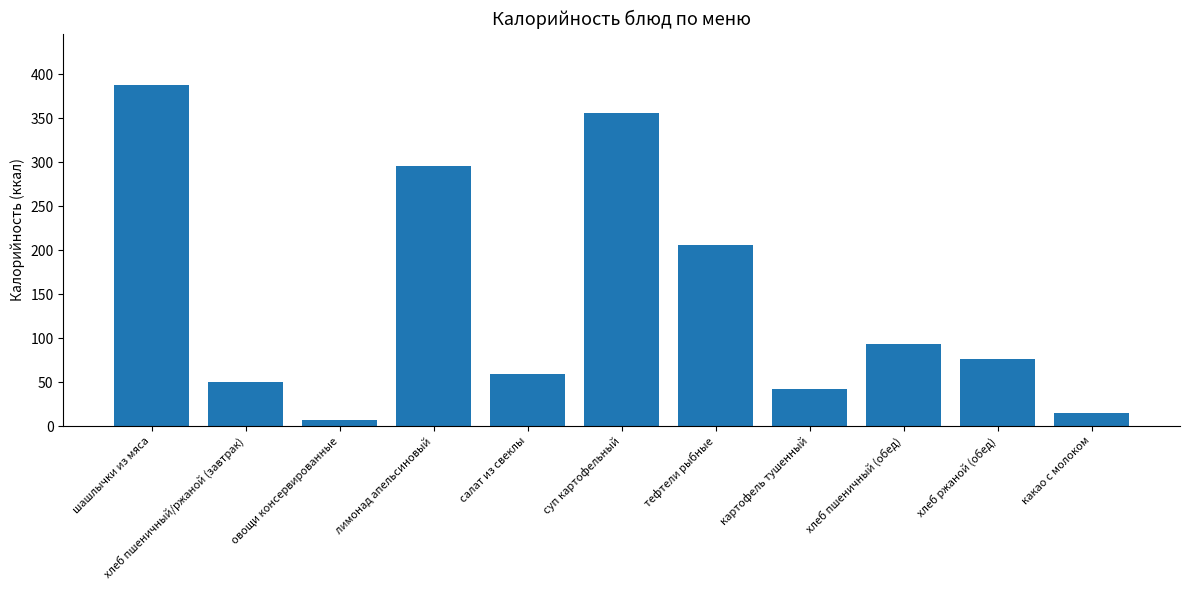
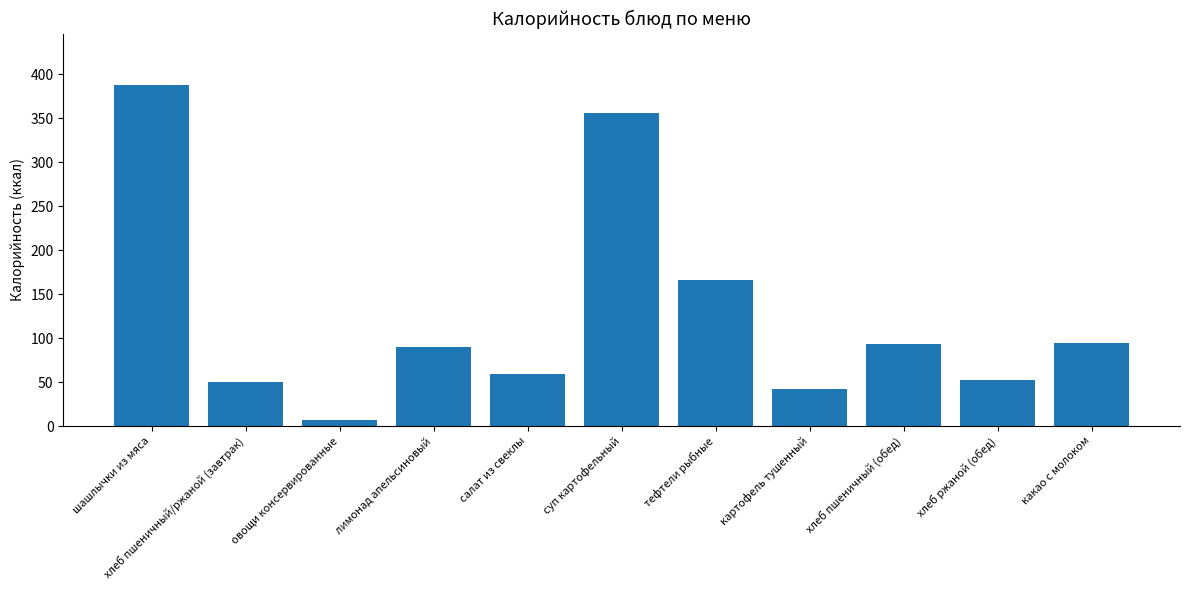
  {
    "шашлычки из мяса": 390,
    "хлеб пшеничный/ржаной (завтрак)": 50,
    "овощи консервированные": 10,
-   "лимонад апельсиновый": 300,
+   "лимонад апельсиновый": 90,
    "салат из свеклы": 60,
    "суп картофельный": 360,
-   "тефтели рыбные": 210,
+   "тефтели рыбные": 170,
    "картофель тушенный": 40,
    "хлеб пшеничный (обед)": 90,
-   "хлеб ржаной (обед)": 80,
-   "какао с молоком": 20
+   "хлеб ржаной (обед)": 50,
+   "какао с молоком": 90
  }
